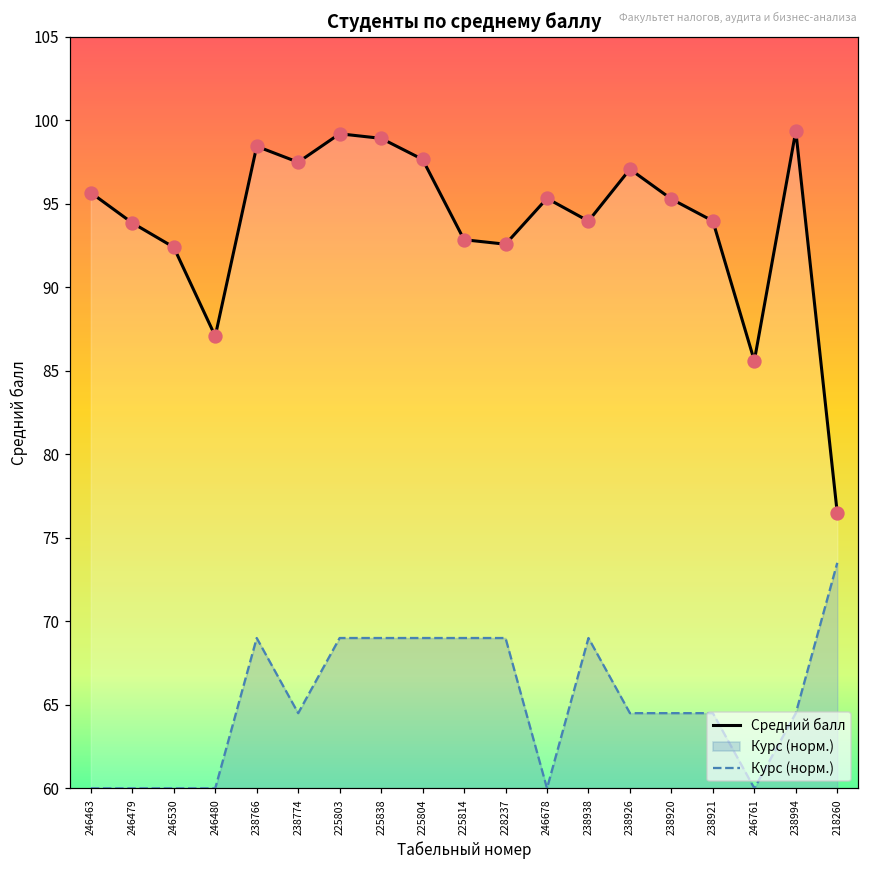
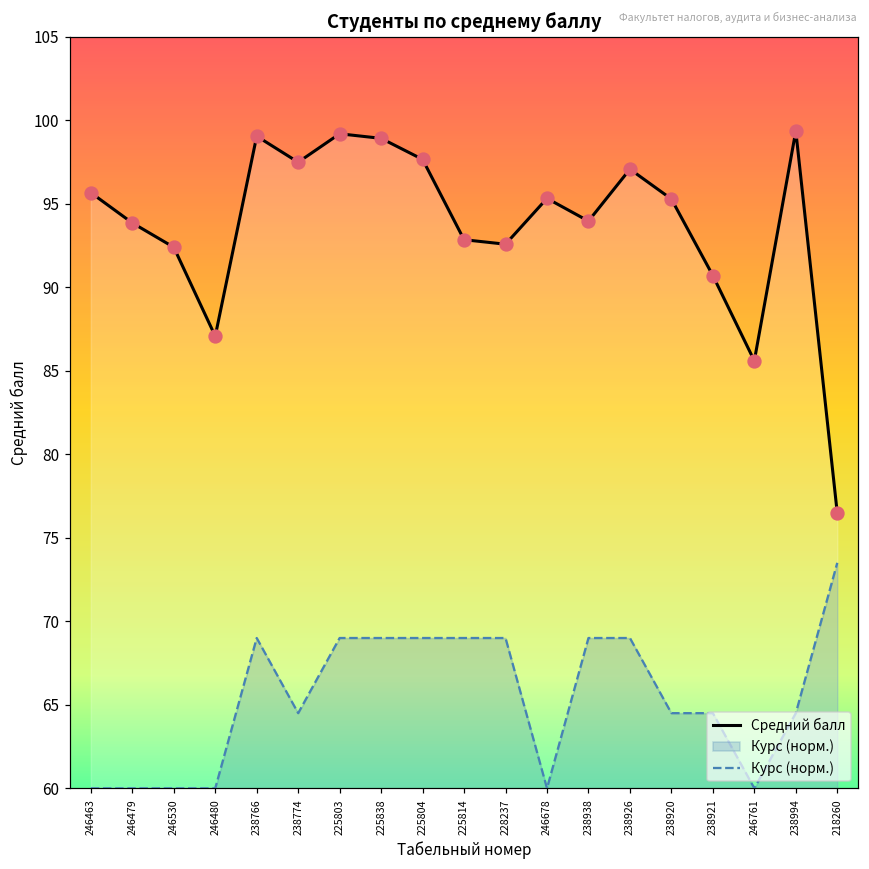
  {
    "Средний балл": {
      "246463": 95.7,
      "246479": 93.9,
      "246530": 92.4,
      "246480": 87.1,
-     "238766": 98.4,
+     "238766": 99.1,
      "238774": 97.5,
      "225803": 99.2,
      "225838": 98.9,
      "225804": 97.7,
      "225814": 92.9,
      "228237": 92.6,
      "246678": 95.3,
      "238938": 94.0,
      "238926": 97.1,
      "238920": 95.3,
-     "238921": 94.0,
+     "238921": 90.7,
      "246761": 85.6,
      "238994": 99.4,
      "218260": 76.5
    },
    "Курс (норм.)": {
      "246463": 60.0,
      "246479": 60.0,
      "246530": 60.0,
      "246480": 60.0,
      "238766": 69.0,
      "238774": 64.5,
      "225803": 69.0,
      "225838": 69.0,
      "225804": 69.0,
      "225814": 69.0,
      "228237": 69.0,
      "246678": 60.0,
      "238938": 69.0,
-     "238926": 64.5,
+     "238926": 69.0,
      "238920": 64.5,
      "246761": 60.0,
      "218260": 73.5
    }
  }
